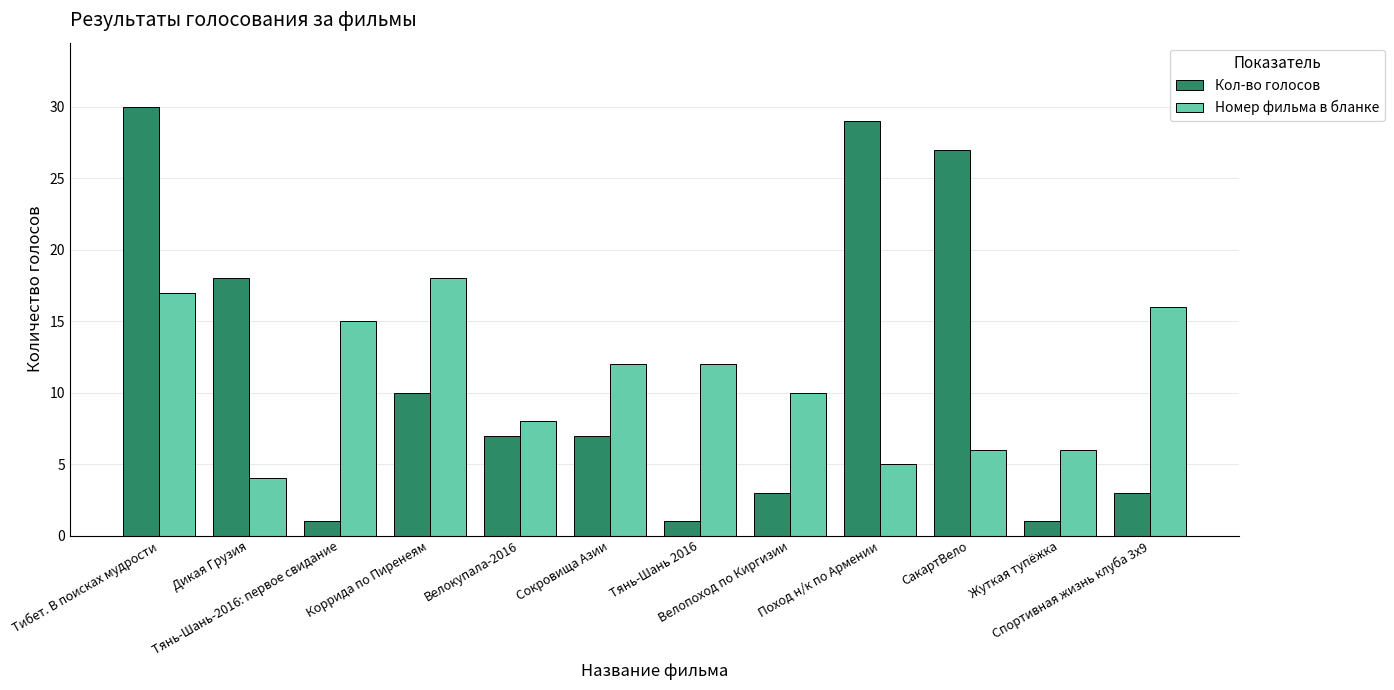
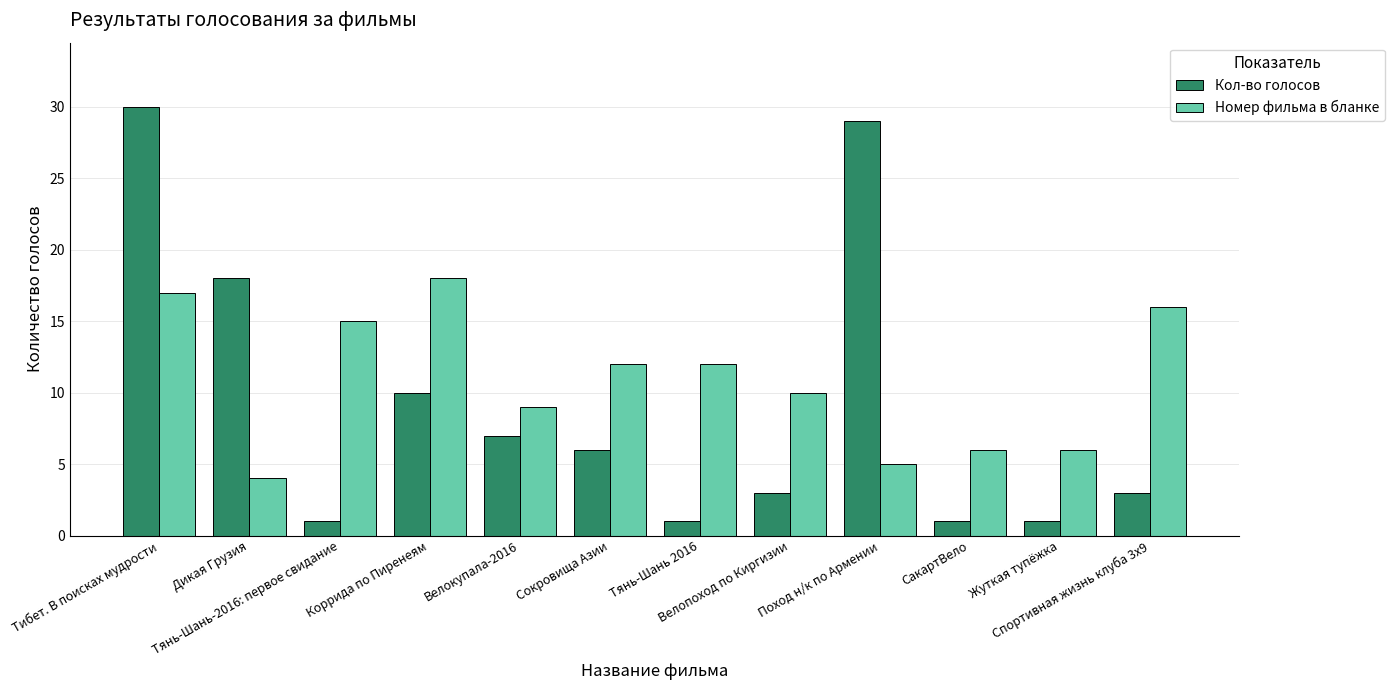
  {
    "Кол-во голосов": {
      "Тибет. В поисках мудрости": 30,
      "Дикая Грузия": 18,
      "Тянь-Шань-2016: первое свидание": 1,
      "Коррида по Пиренеям": 10,
      "Велокупала-2016": 7,
-     "Сокровища Азии": 7,
+     "Сокровища Азии": 6,
      "Тянь-Шань 2016": 1,
      "Велопоход по Киргизии": 3,
      "Поход н/к по Армении": 29,
-     "СакартВело": 27,
+     "СакартВело": 1,
      "Жуткая тупёжка": 1,
      "Спортивная жизнь клуба 3х9": 3
    },
    "Номер фильма в бланке": {
      "Тибет. В поисках мудрости": 17,
      "Дикая Грузия": 4,
      "Тянь-Шань-2016: первое свидание": 15,
      "Коррида по Пиренеям": 18,
-     "Велокупала-2016": 8,
+     "Велокупала-2016": 9,
      "Сокровища Азии": 12,
      "Тянь-Шань 2016": 12,
      "Велопоход по Киргизии": 10,
      "Поход н/к по Армении": 5,
      "СакартВело": 6,
      "Жуткая тупёжка": 6,
      "Спортивная жизнь клуба 3х9": 16
    }
  }
